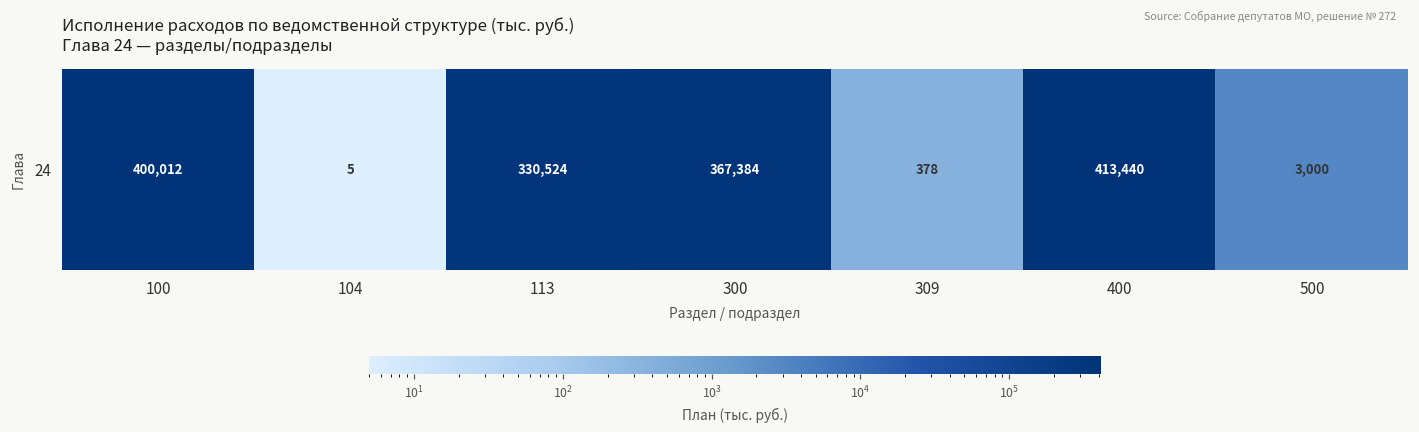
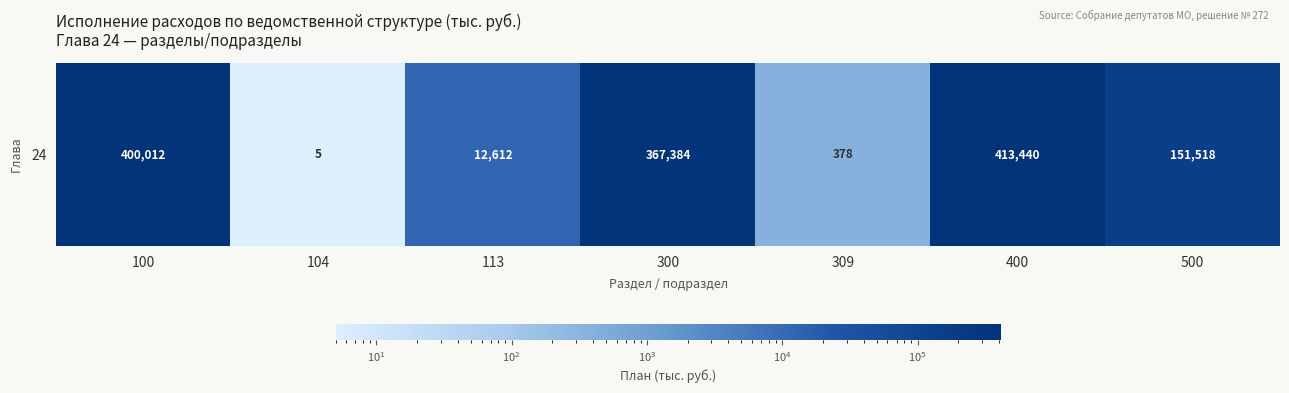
  {
    "24": {
      "100": "400,012",
      "104": "5",
-     "113": "330,524",
+     "113": "12,612",
      "300": "367,384",
      "309": "378",
      "400": "413,440",
-     "500": "3,000"
+     "500": "151,518"
    }
  }
